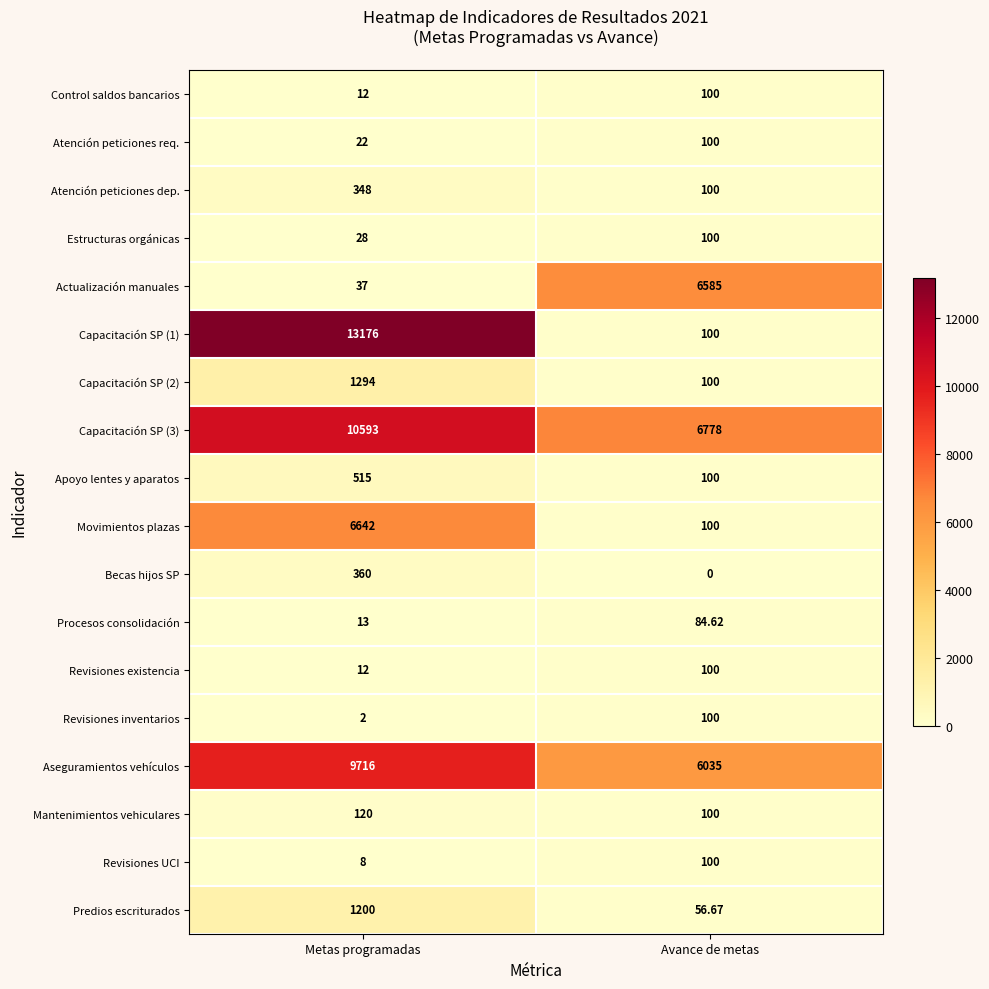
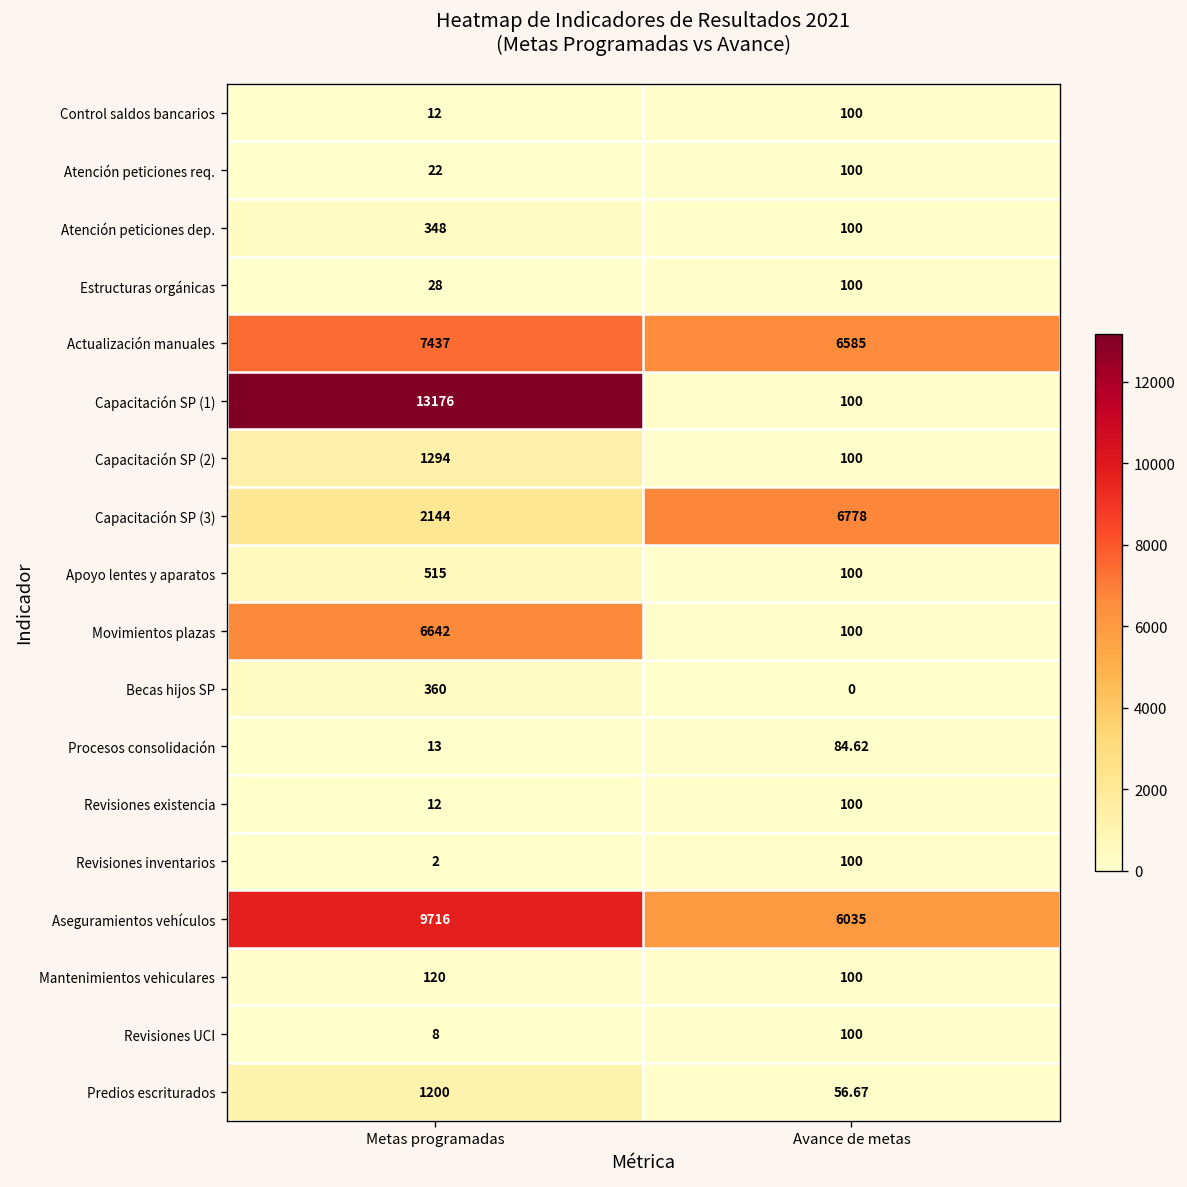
  {
    "Control saldos bancarios": {
      "Metas programadas": 12,
      "Avance de metas": 100
    },
    "Atención peticiones req.": {
      "Metas programadas": 22,
      "Avance de metas": 100
    },
    "Atención peticiones dep.": {
      "Metas programadas": 348,
      "Avance de metas": 100
    },
    "Estructuras orgánicas": {
      "Metas programadas": 28,
      "Avance de metas": 100
    },
    "Actualización manuales": {
-     "Metas programadas": 37,
+     "Metas programadas": 7437,
      "Avance de metas": 6585
    },
    "Capacitación SP (1)": {
      "Metas programadas": 13176,
      "Avance de metas": 100
    },
    "Capacitación SP (2)": {
      "Metas programadas": 1294,
      "Avance de metas": 100
    },
    "Capacitación SP (3)": {
-     "Metas programadas": 10593,
+     "Metas programadas": 2144,
      "Avance de metas": 6778
    },
    "Apoyo lentes y aparatos": {
      "Metas programadas": 515,
      "Avance de metas": 100
    },
    "Movimientos plazas": {
      "Metas programadas": 6642,
      "Avance de metas": 100
    },
    "Becas hijos SP": {
      "Metas programadas": 360,
      "Avance de metas": 0
    },
    "Procesos consolidación": {
      "Metas programadas": 13,
      "Avance de metas": 84.62
    },
    "Revisiones existencia": {
      "Metas programadas": 12,
      "Avance de metas": 100
    },
    "Revisiones inventarios": {
      "Metas programadas": 2,
      "Avance de metas": 100
    },
    "Aseguramientos vehículos": {
      "Metas programadas": 9716,
      "Avance de metas": 6035
    },
    "Mantenimientos vehiculares": {
      "Metas programadas": 120,
      "Avance de metas": 100
    },
    "Revisiones UCI": {
      "Metas programadas": 8,
      "Avance de metas": 100
    },
    "Predios escriturados": {
      "Metas programadas": 1200,
      "Avance de metas": 56.67
    }
  }
